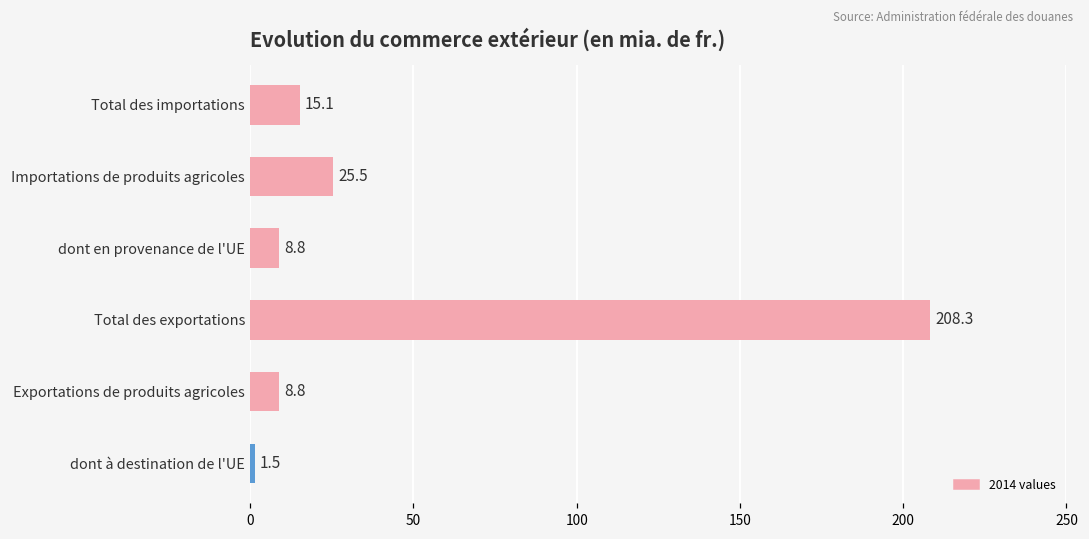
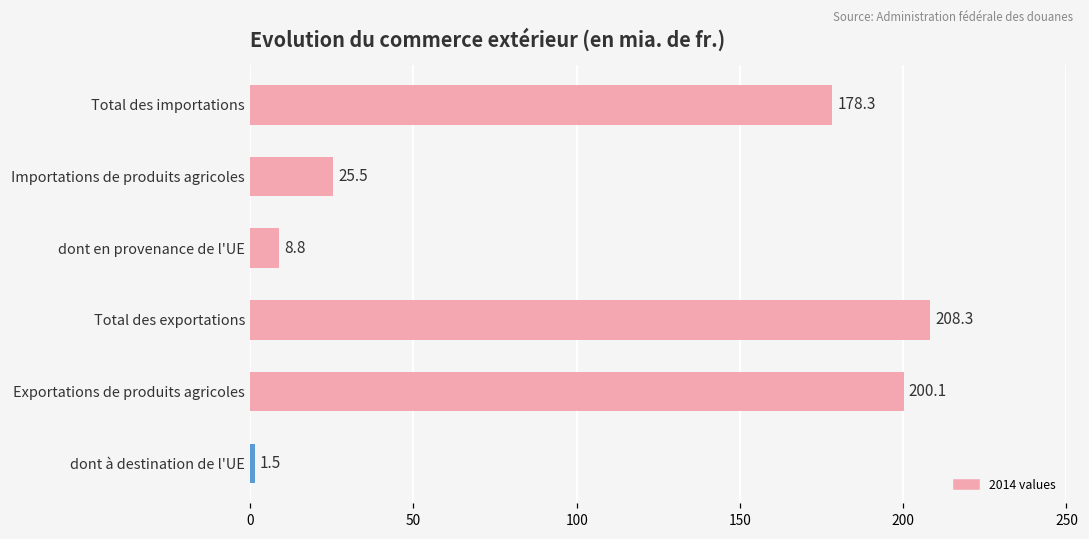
  {
-   "Total des importations": 15.1,
+   "Total des importations": 178.3,
    "Importations de produits agricoles": 25.5,
    "dont en provenance de l'UE": 8.8,
    "Total des exportations": 208.3,
-   "Exportations de produits agricoles": 8.8,
+   "Exportations de produits agricoles": 200.1,
    "dont à destination de l'UE": 1.5
  }
